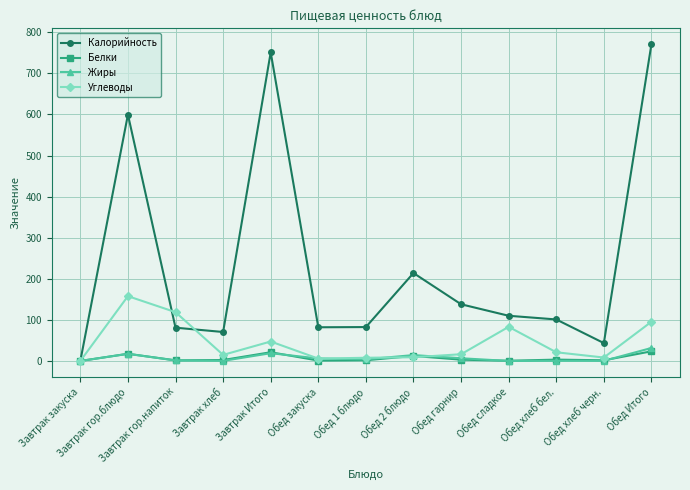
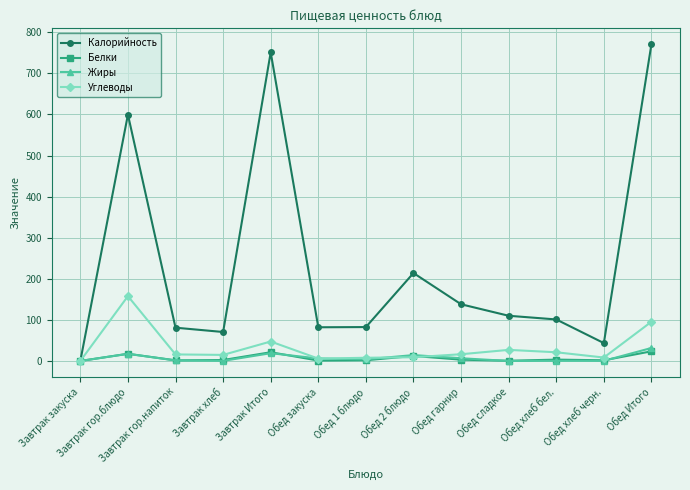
  {
    "Углеводы": {
      "Завтрак гор.блюдо": 160,
-     "Завтрак гор.напиток": 120,
+     "Завтрак гор.напиток": 20,
      "Завтрак хлеб": 10,
      "Завтрак Итого": 50,
      "Обед гарнир": 20,
-     "Обед сладкое": 80,
+     "Обед сладкое": 30,
      "Обед хлеб бел.": 20,
      "Обед хлеб черн.": 10,
      "Обед Итого": 100
    }
  }
